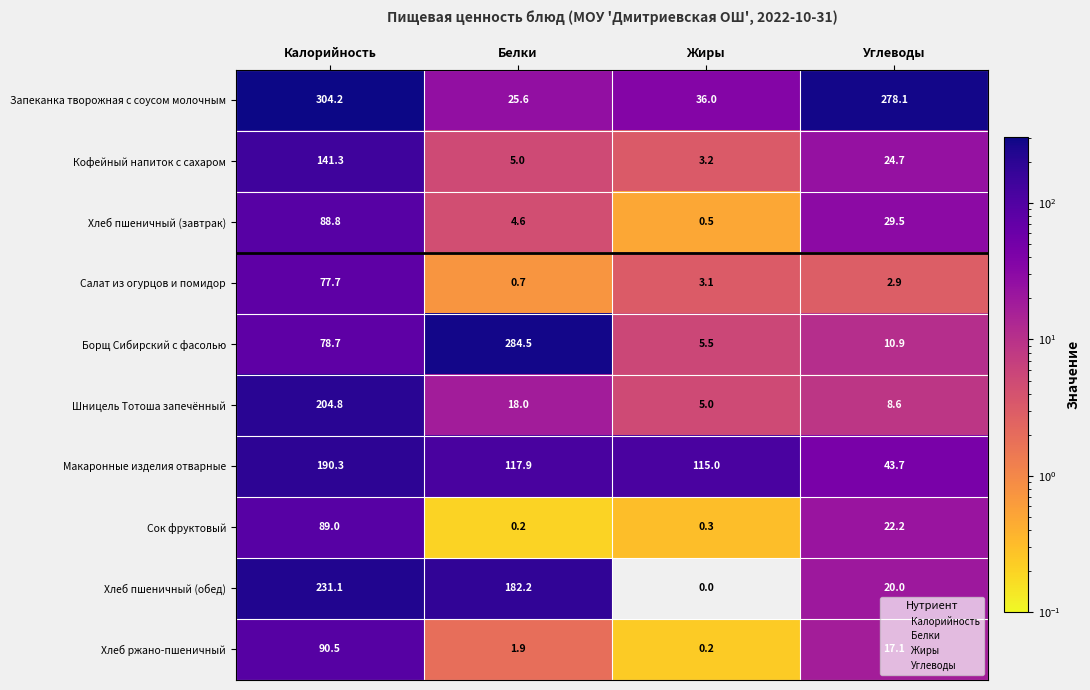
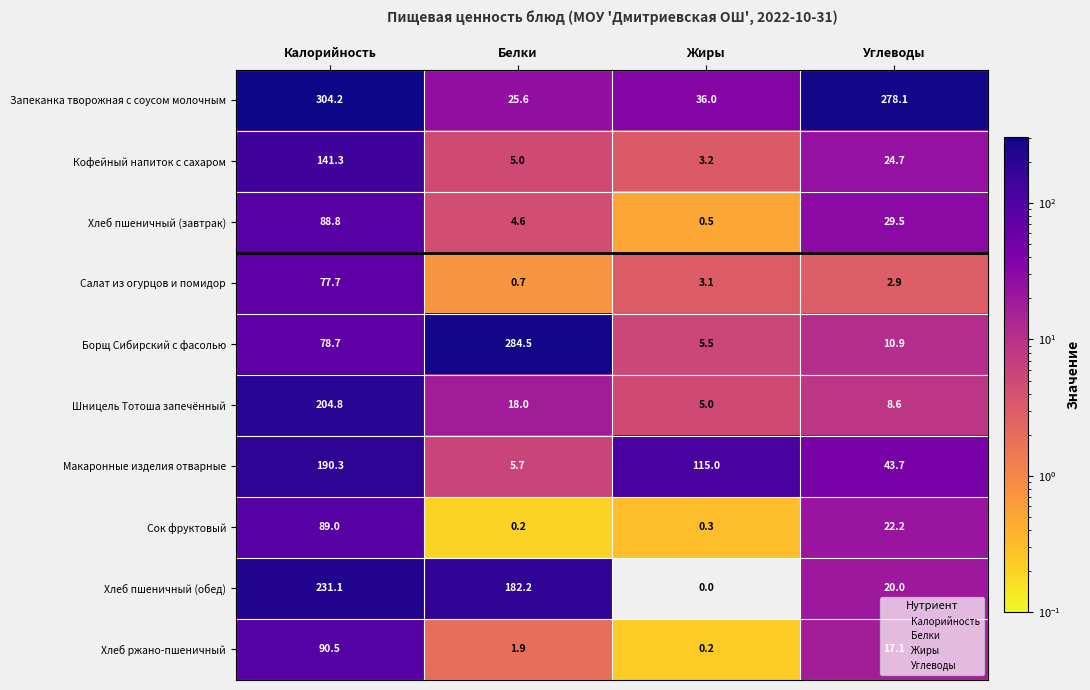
  {
    "Запеканка творожная с соусом молочным": {
      "Калорийность": 304.2,
      "Белки": 25.6,
      "Жиры": 36.0,
      "Углеводы": 278.1
    },
    "Кофейный напиток с сахаром": {
      "Калорийность": 141.3,
      "Белки": 5.0,
      "Жиры": 3.2,
      "Углеводы": 24.7
    },
    "Хлеб пшеничный (завтрак)": {
      "Калорийность": 88.8,
      "Белки": 4.6,
      "Жиры": 0.5,
      "Углеводы": 29.5
    },
    "Салат из огурцов и помидор": {
      "Калорийность": 77.7,
      "Белки": 0.7,
      "Жиры": 3.1,
      "Углеводы": 2.9
    },
    "Борщ Сибирский с фасолью": {
      "Калорийность": 78.7,
      "Белки": 284.5,
      "Жиры": 5.5,
      "Углеводы": 10.9
    },
    "Шницель Тотоша запечённый": {
      "Калорийность": 204.8,
      "Белки": 18.0,
      "Жиры": 5.0,
      "Углеводы": 8.6
    },
    "Макаронные изделия отварные": {
      "Калорийность": 190.3,
-     "Белки": 117.9,
+     "Белки": 5.7,
      "Жиры": 115.0,
      "Углеводы": 43.7
    },
    "Сок фруктовый": {
      "Калорийность": 89.0,
      "Белки": 0.2,
      "Жиры": 0.3,
      "Углеводы": 22.2
    },
    "Хлеб пшеничный (обед)": {
      "Калорийность": 231.1,
      "Белки": 182.2,
      "Жиры": 0.0,
      "Углеводы": 20.0
    },
    "Хлеб ржано-пшеничный": {
      "Калорийность": 90.5,
      "Белки": 1.9,
      "Жиры": 0.2
    }
  }
